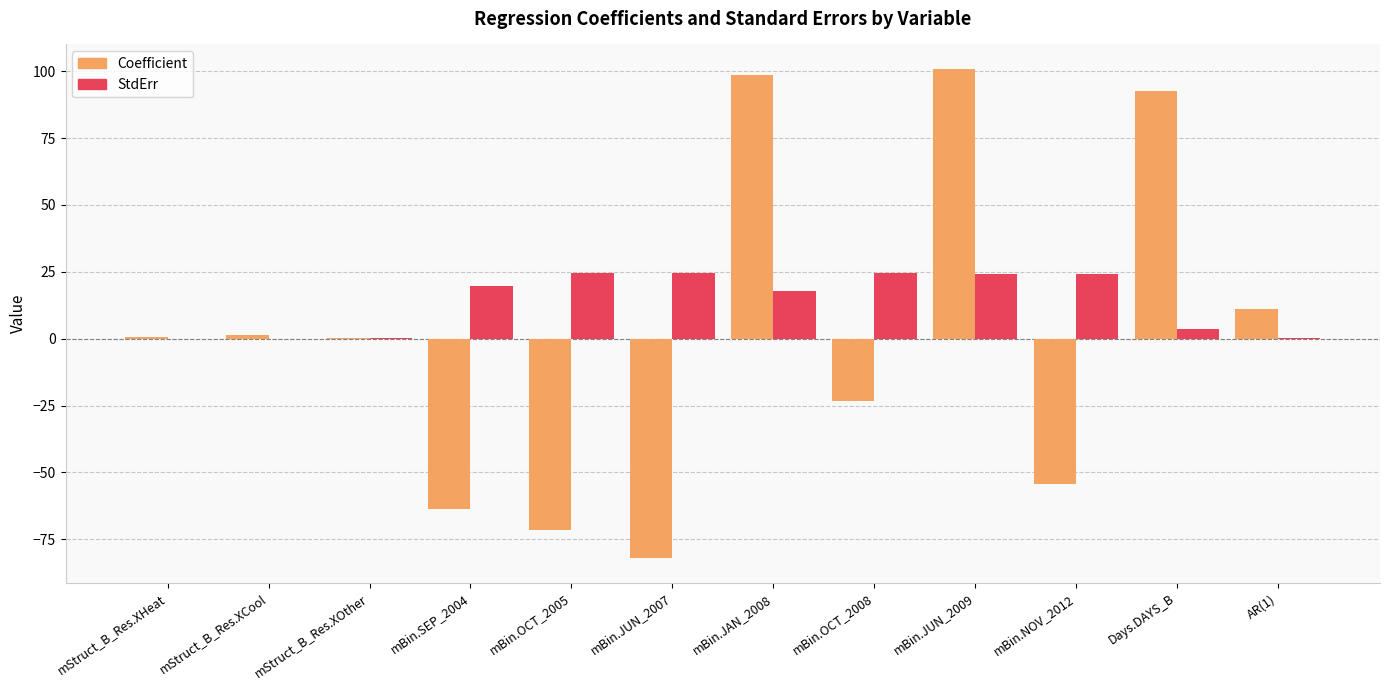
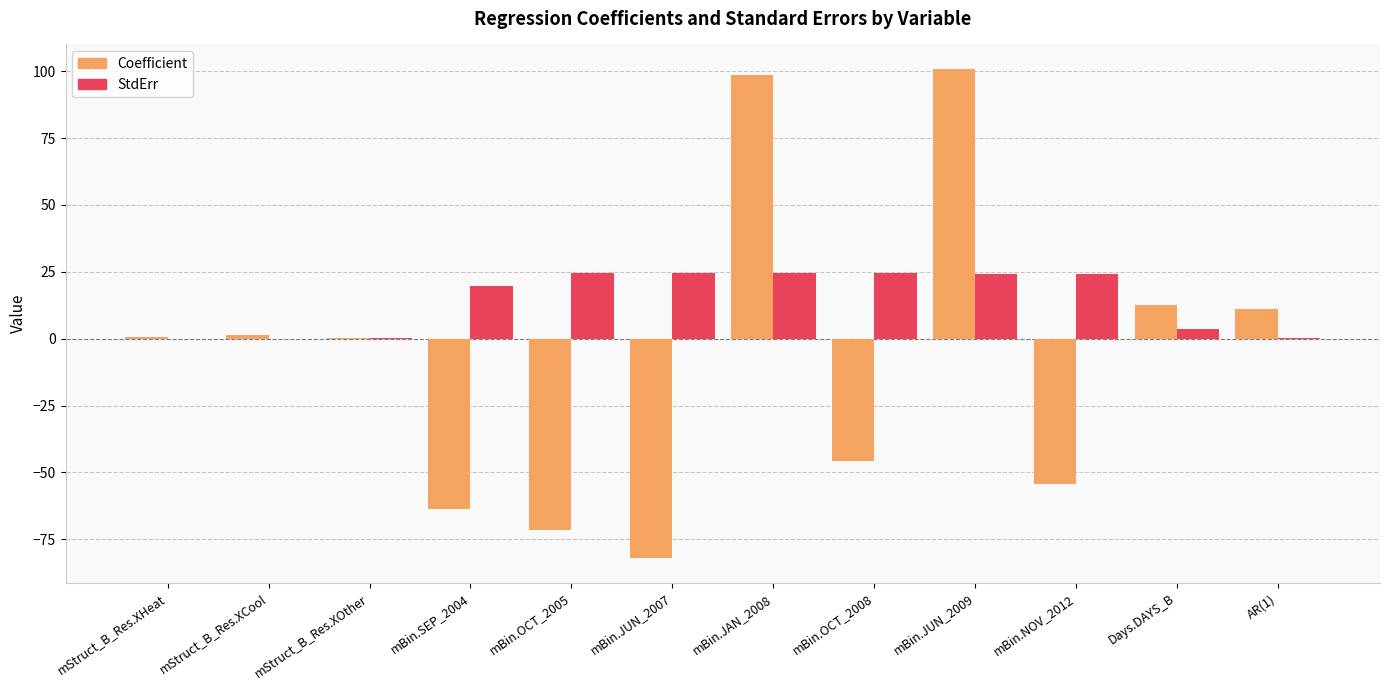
  {
    "Coefficient": {
      "mStruct_B_Res.XCool": 1,
      "mBin.SEP_2004": -64,
      "mBin.OCT_2005": -71,
      "mBin.JUN_2007": -82,
      "mBin.JAN_2008": 99,
-     "mBin.OCT_2008": -23,
+     "mBin.OCT_2008": -46,
      "mBin.JUN_2009": 101,
      "mBin.NOV_2012": -54,
-     "Days.DAYS_B": 93,
+     "Days.DAYS_B": 13,
      "AR(1)": 11
    },
    "StdErr": {
      "mBin.SEP_2004": 20,
      "mBin.OCT_2005": 25,
      "mBin.JUN_2007": 24,
-     "mBin.JAN_2008": 18,
+     "mBin.JAN_2008": 24,
      "mBin.OCT_2008": 24,
      "mBin.JUN_2009": 24,
      "mBin.NOV_2012": 24,
      "Days.DAYS_B": 3
    }
  }
